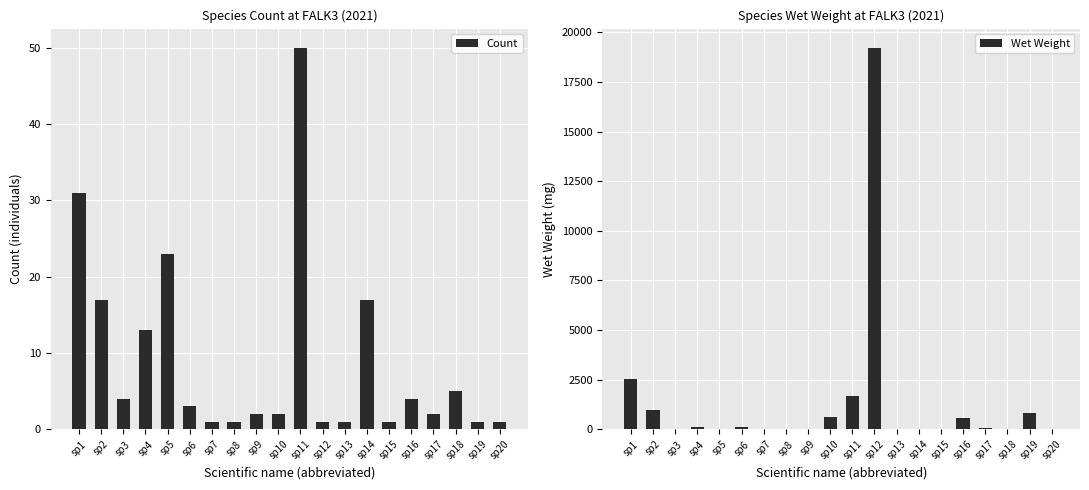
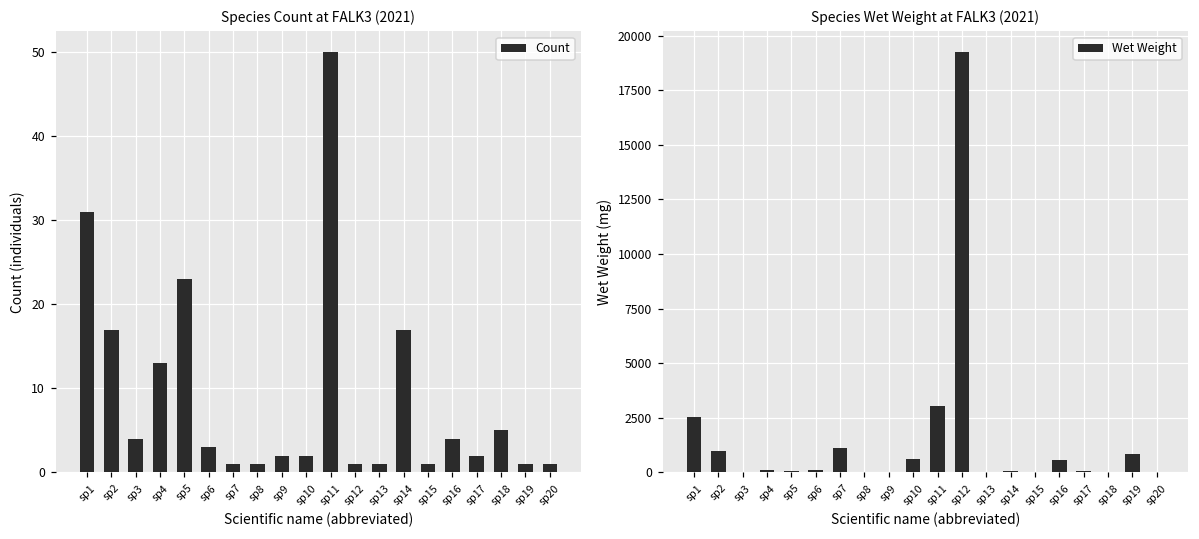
  {
    "Species Count at FALK3 (2021)": {
      "sp1": 31,
      "sp2": 17,
      "sp3": 4,
      "sp4": 13,
      "sp5": 23,
      "sp6": 3,
      "sp7": 1,
      "sp8": 1,
      "sp9": 2,
      "sp10": 2,
      "sp11": 50,
      "sp12": 1,
      "sp13": 1,
      "sp14": 17,
      "sp15": 1,
      "sp16": 4,
      "sp17": 2,
      "sp18": 5,
      "sp19": 1,
      "sp20": 1
    },
    "Species Wet Weight at FALK3 (2021)": {
      "sp1": 2500,
      "sp2": 1000,
-     "sp7": 0,
+     "sp7": 1100,
      "sp10": 600,
-     "sp11": 1700,
+     "sp11": 3000,
      "sp12": 19200,
      "sp16": 600,
      "sp19": 800
    }
  }
